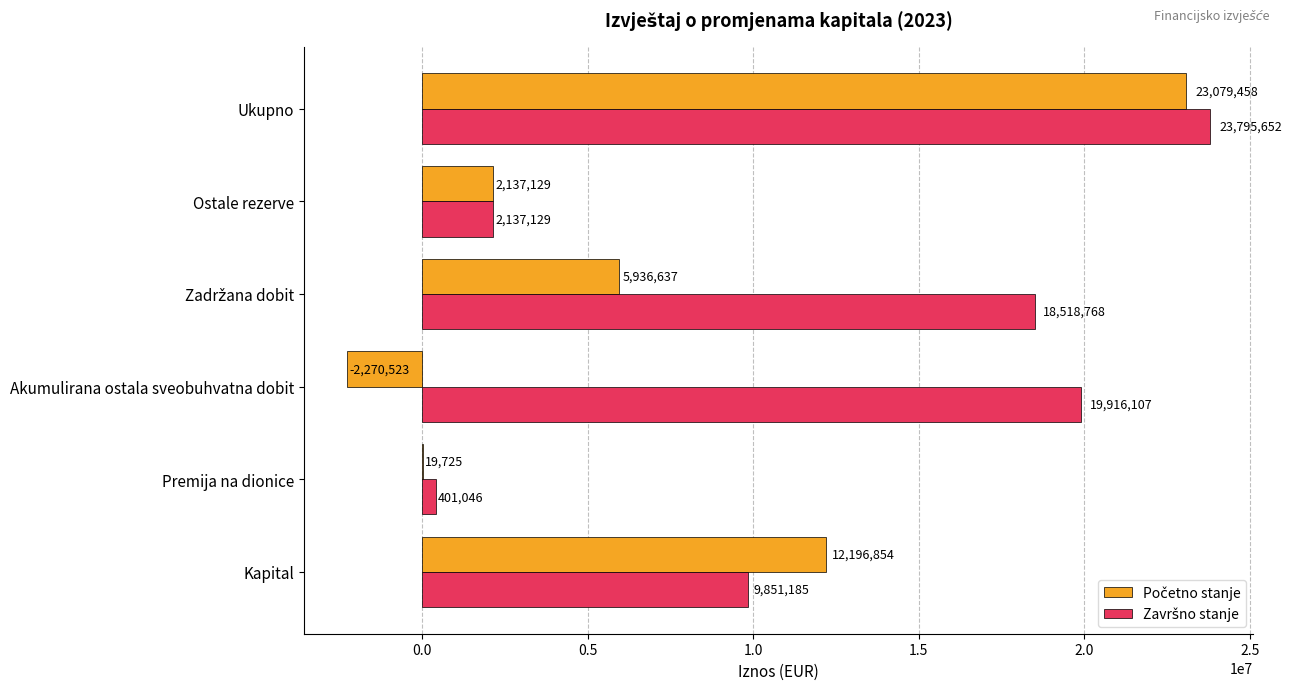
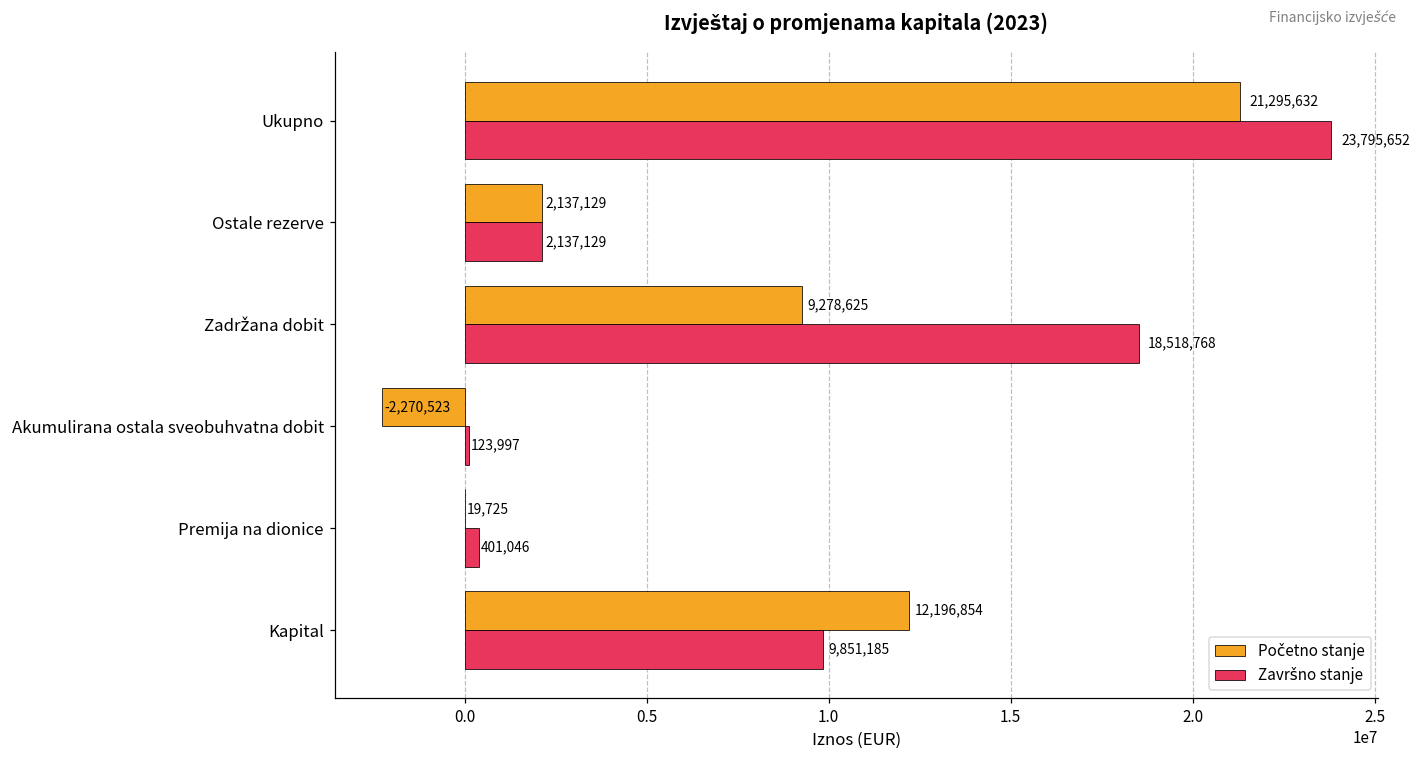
  {
    "Početno stanje": {
-     "Ukupno": "23,079,458",
+     "Ukupno": "21,295,632",
      "Ostale rezerve": "2,137,129",
-     "Zadržana dobit": "5,936,637",
+     "Zadržana dobit": "9,278,625",
      "Akumulirana ostala sveobuhvatna dobit": "-2,270,523",
      "Premija na dionice": "19,725",
      "Kapital": "12,196,854"
    },
    "Završno stanje": {
      "Ukupno": "23,795,652",
      "Ostale rezerve": "2,137,129",
      "Zadržana dobit": "18,518,768",
-     "Akumulirana ostala sveobuhvatna dobit": "19,916,107",
+     "Akumulirana ostala sveobuhvatna dobit": "123,997",
      "Premija na dionice": "401,046",
      "Kapital": "9,851,185"
    }
  }
